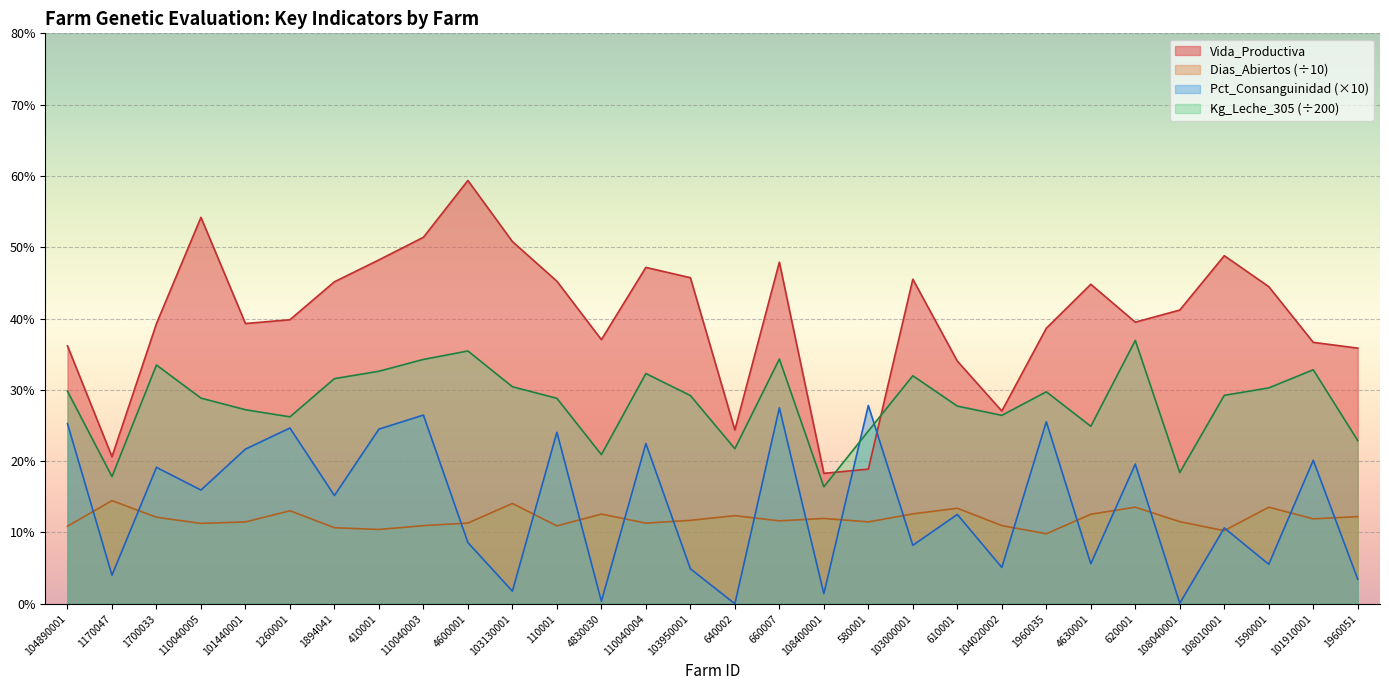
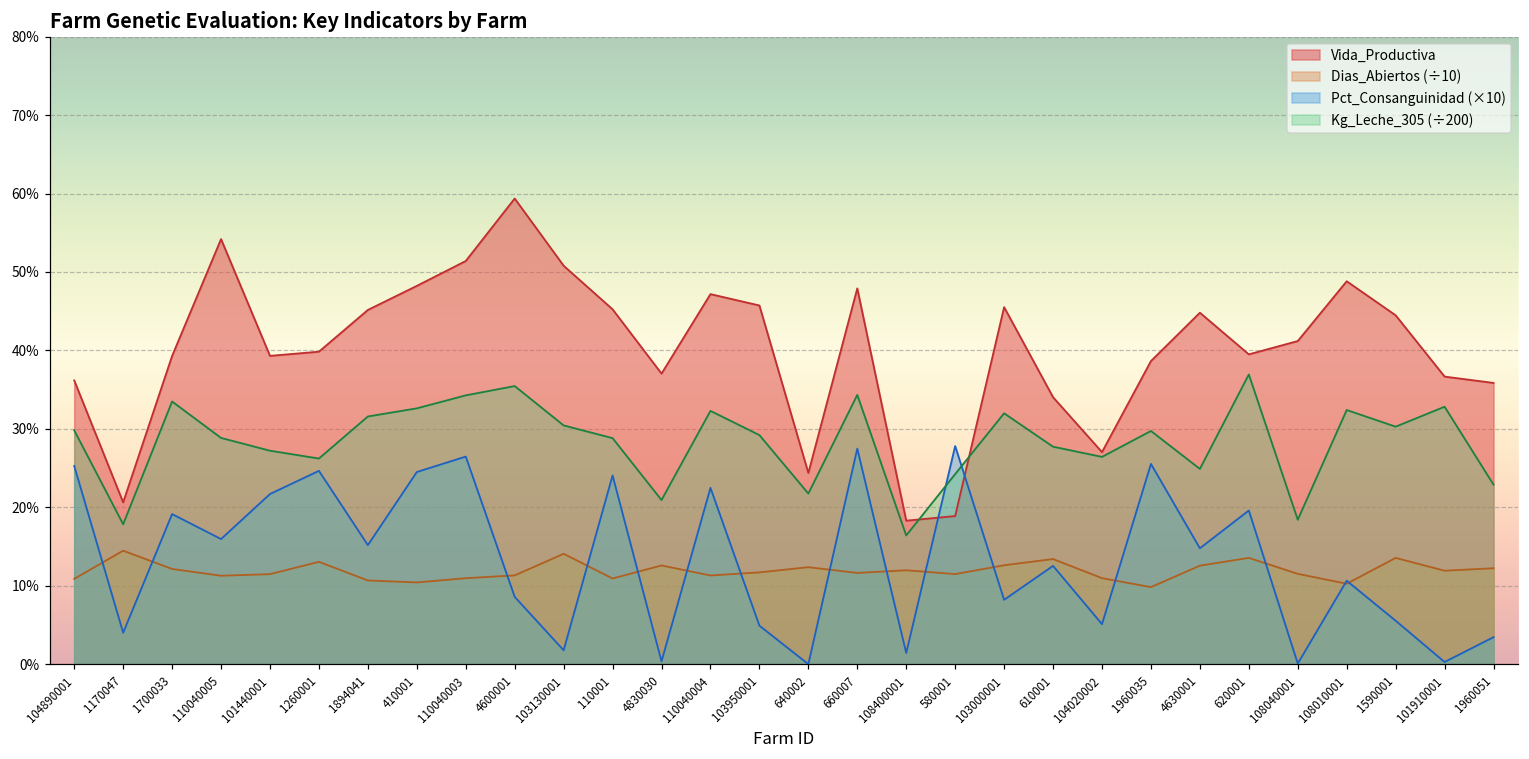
  {
    "Pct_Consanguinidad (×10)": {
      "104890001": "25%",
      "1170047": "4%",
      "1700033": "19%",
      "110040005": "16%",
      "101440001": "22%",
      "1260001": "25%",
      "1894041": "15%",
      "410001": "24%",
      "110040003": "26%",
      "4600001": "9%",
      "103130001": "2%",
      "110001": "24%",
      "4830030": "0%",
      "110040004": "22%",
      "103950001": "5%",
      "640002": "0%",
      "660007": "27%",
      "108400001": "1%",
      "580001": "28%",
      "103000001": "8%",
      "610001": "13%",
      "104020002": "5%",
      "1960035": "26%",
-     "4630001": "6%",
+     "4630001": "15%",
      "620001": "20%",
      "108040001": "0%",
      "108010001": "11%",
      "1590001": "6%",
-     "101910001": "20%",
+     "101910001": "0%",
      "1960051": "3%"
    },
    "Kg_Leche_305 (÷200)": {
      "104890001": "30%",
      "1170047": "18%",
      "1700033": "33%",
      "110040005": "29%",
      "101440001": "27%",
      "1260001": "26%",
      "1894041": "32%",
      "410001": "33%",
      "110040003": "34%",
      "4600001": "35%",
      "103130001": "30%",
      "110001": "29%",
      "4830030": "21%",
      "110040004": "32%",
      "103950001": "29%",
      "640002": "22%",
      "660007": "34%",
      "108400001": "16%",
      "580001": "24%",
      "103000001": "32%",
      "610001": "28%",
      "104020002": "26%",
      "1960035": "30%",
      "4630001": "25%",
      "620001": "37%",
      "108040001": "18%",
-     "108010001": "29%",
+     "108010001": "32%",
      "1590001": "30%",
      "101910001": "33%",
      "1960051": "23%"
    }
  }
